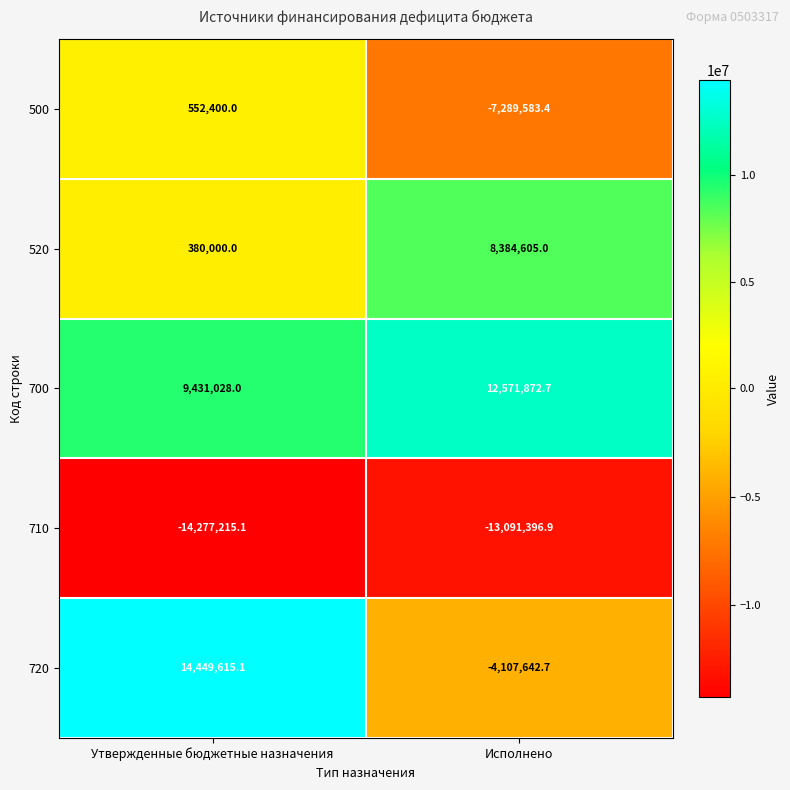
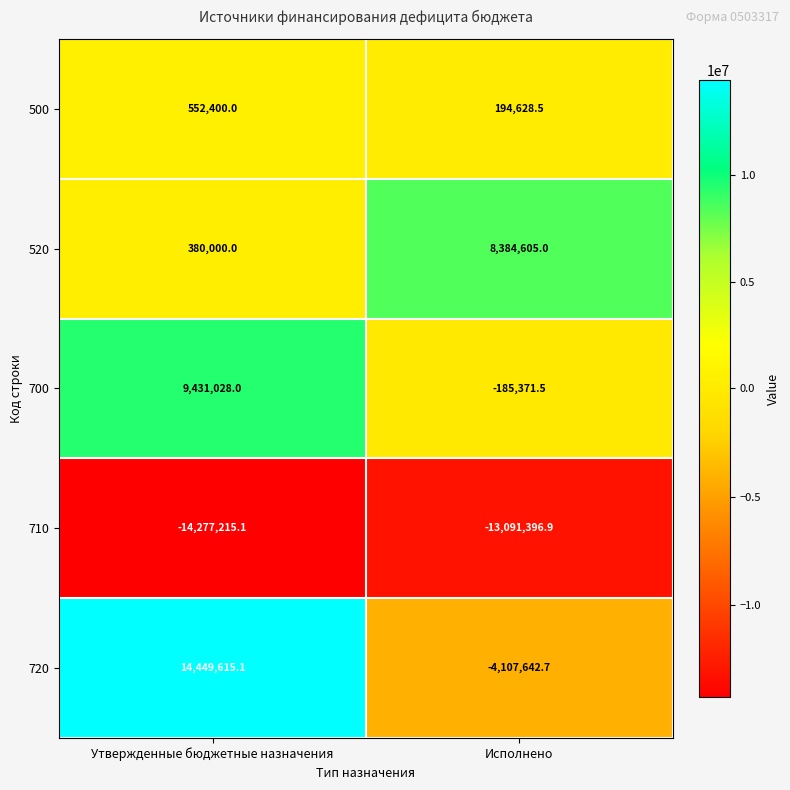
  {
    "500": {
      "Утвержденные бюджетные назначения": "552,400.0",
-     "Исполнено": "-7,289,583.4"
+     "Исполнено": "194,628.5"
    },
    "520": {
      "Утвержденные бюджетные назначения": "380,000.0",
      "Исполнено": "8,384,605.0"
    },
    "700": {
      "Утвержденные бюджетные назначения": "9,431,028.0",
-     "Исполнено": "12,571,872.7"
+     "Исполнено": "-185,371.5"
    },
    "710": {
      "Утвержденные бюджетные назначения": "-14,277,215.1",
      "Исполнено": "-13,091,396.9"
    },
    "720": {
      "Утвержденные бюджетные назначения": "14,449,615.1",
      "Исполнено": "-4,107,642.7"
    }
  }
